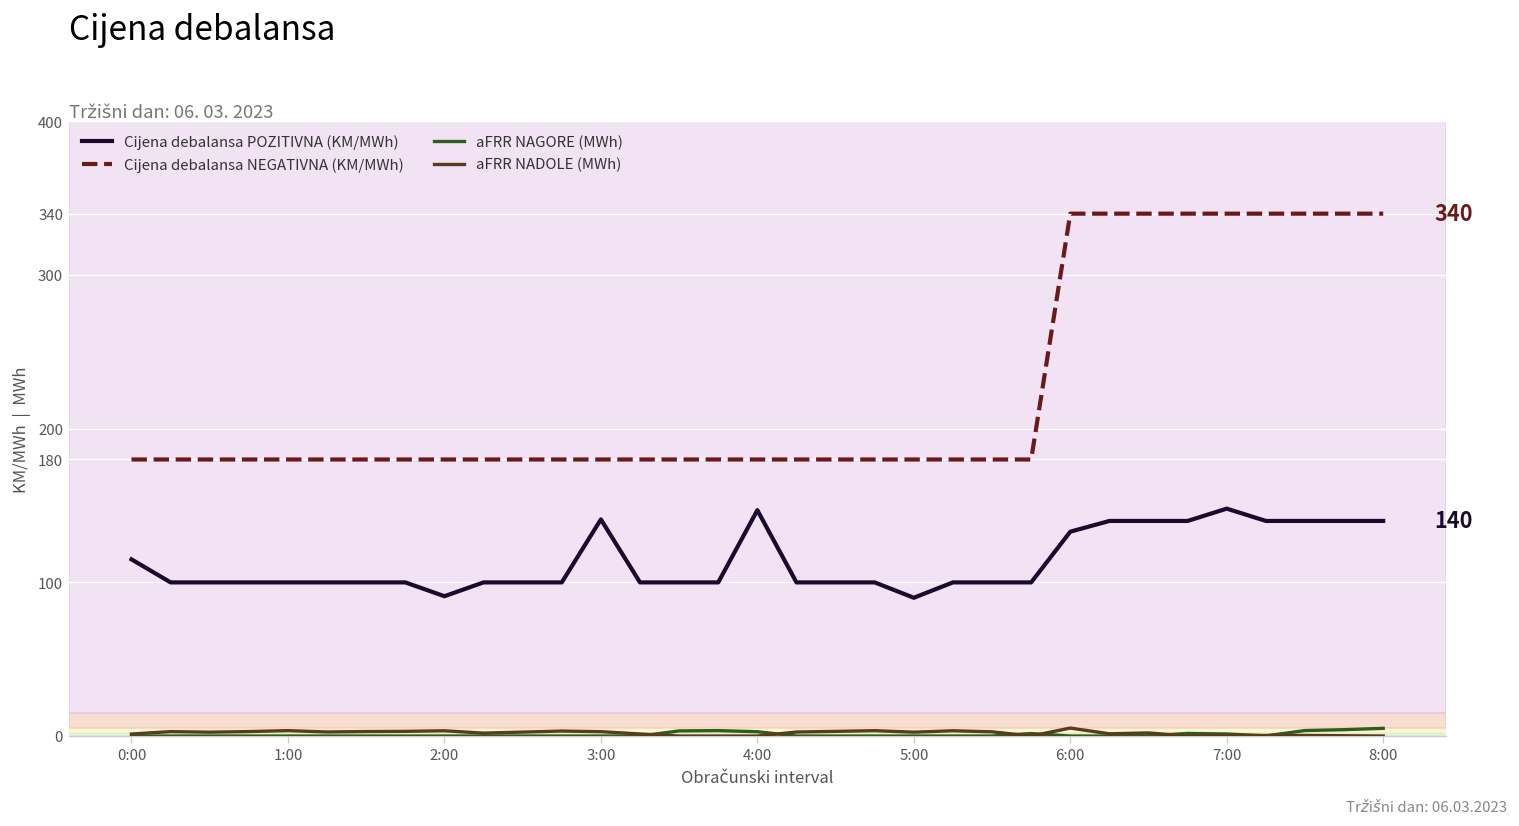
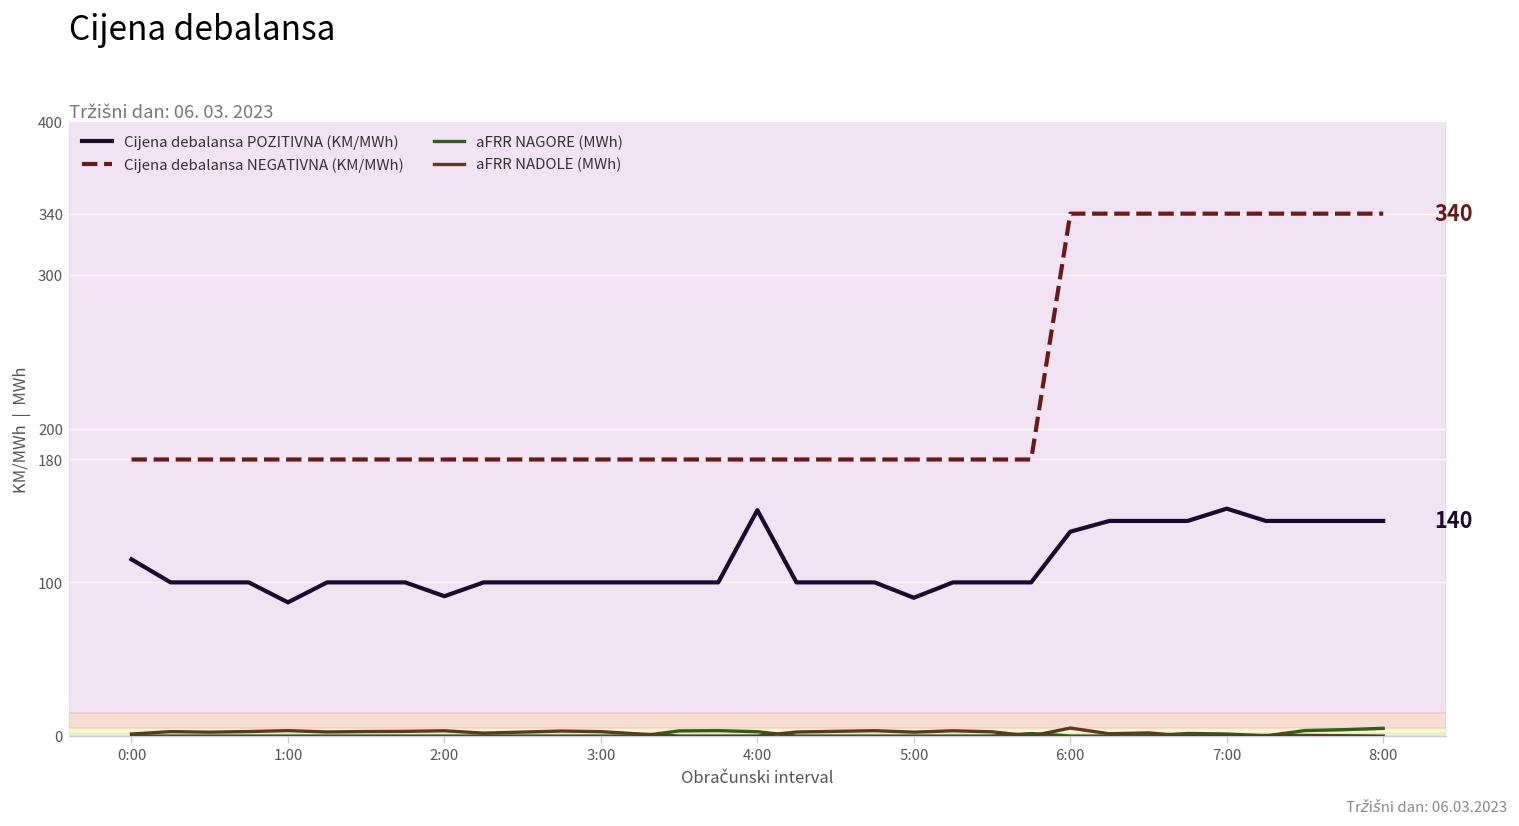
  {
    "Cijena debalansa POZITIVNA (KM/MWh)": {
      "0:00": 115,
-     "1:00": 100,
+     "1:00": 87,
      "2:00": 91,
-     "3:00": 141,
+     "3:00": 100,
      "4:00": 147,
      "5:00": 90,
      "6:00": 133,
      "7:00": 148,
      "8:00": 140
    }
  }
